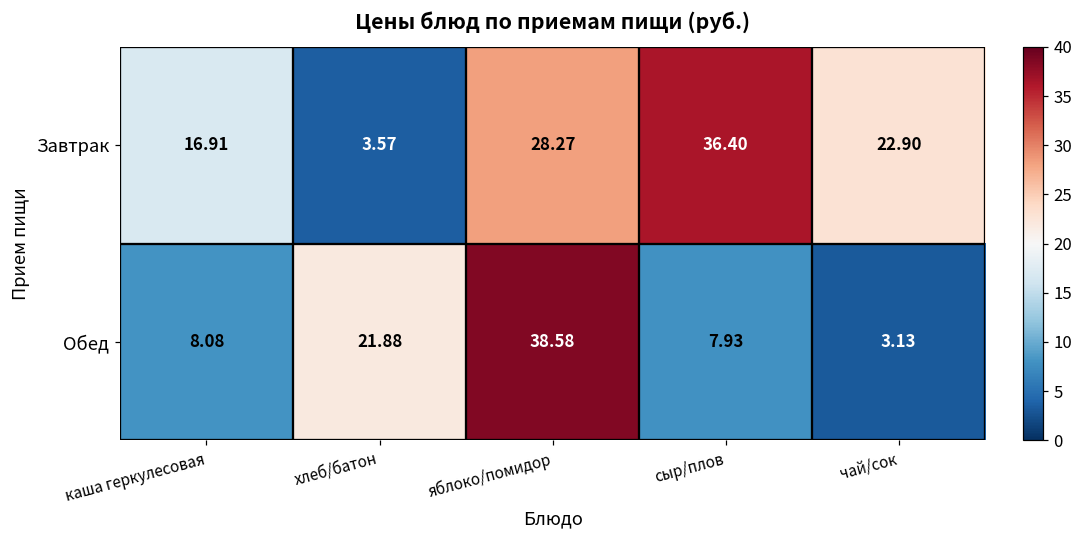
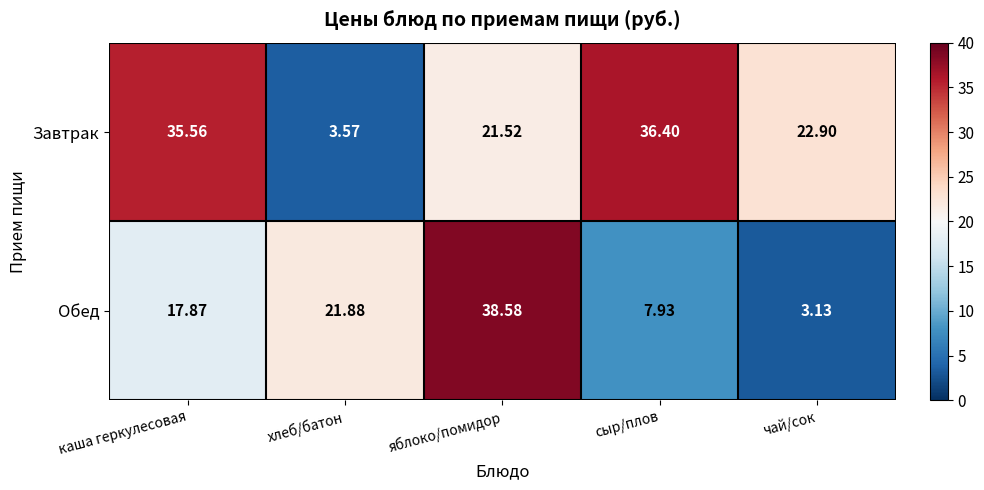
  {
    "Завтрак": {
-     "каша геркулесовая": 16.91,
+     "каша геркулесовая": 35.56,
      "хлеб/батон": 3.57,
-     "яблоко/помидор": 28.27,
+     "яблоко/помидор": 21.52,
      "сыр/плов": 36.40,
      "чай/сок": 22.90
    },
    "Обед": {
-     "каша геркулесовая": 8.08,
+     "каша геркулесовая": 17.87,
      "хлеб/батон": 21.88,
      "яблоко/помидор": 38.58,
      "сыр/плов": 7.93,
      "чай/сок": 3.13
    }
  }
